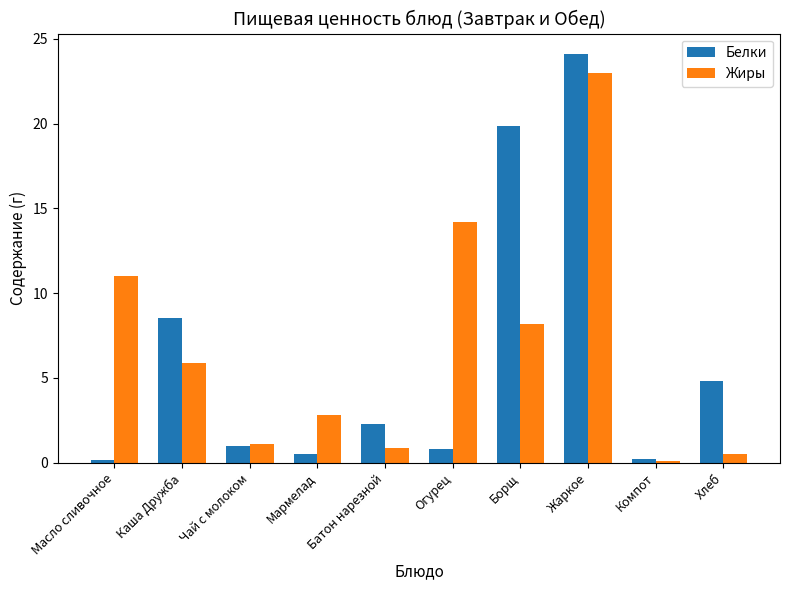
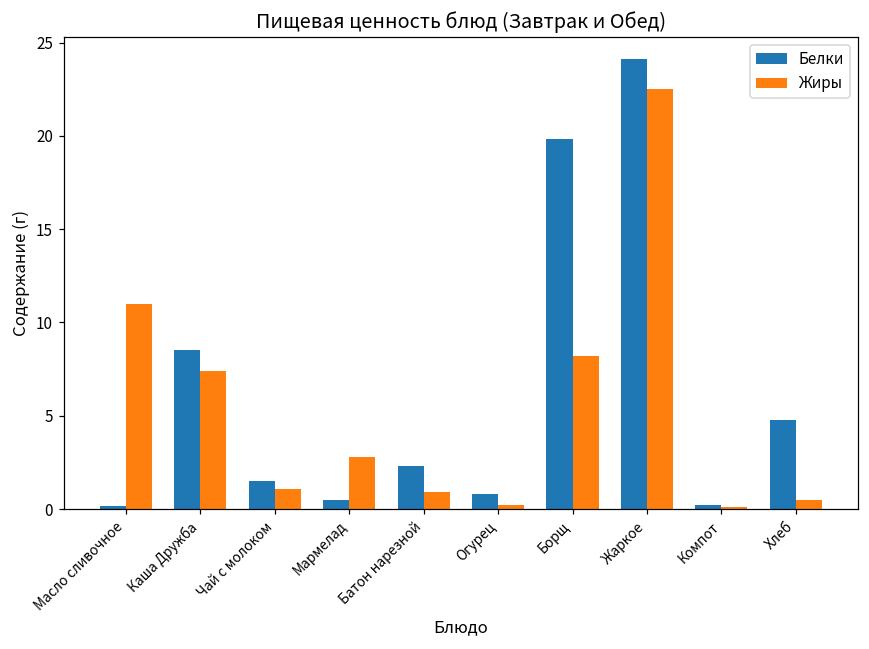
  {
    "Белки": {
      "Масло сливочное": 0.2,
      "Каша Дружба": 8.5,
-     "Чай с молоком": 1.0,
+     "Чай с молоком": 1.5,
      "Мармелад": 0.5,
      "Батон нарезной": 2.3,
      "Огурец": 0.8,
      "Борщ": 19.9,
      "Жаркое": 24.1,
      "Компот": 0.2,
      "Хлеб": 4.8
    },
    "Жиры": {
      "Масло сливочное": 11.0,
-     "Каша Дружба": 5.9,
+     "Каша Дружба": 7.4,
      "Чай с молоком": 1.1,
      "Мармелад": 2.8,
      "Батон нарезной": 0.9,
-     "Огурец": 14.2,
+     "Огурец": 0.2,
      "Борщ": 8.2,
-     "Жаркое": 23.0,
+     "Жаркое": 22.5,
      "Хлеб": 0.5
    }
  }
